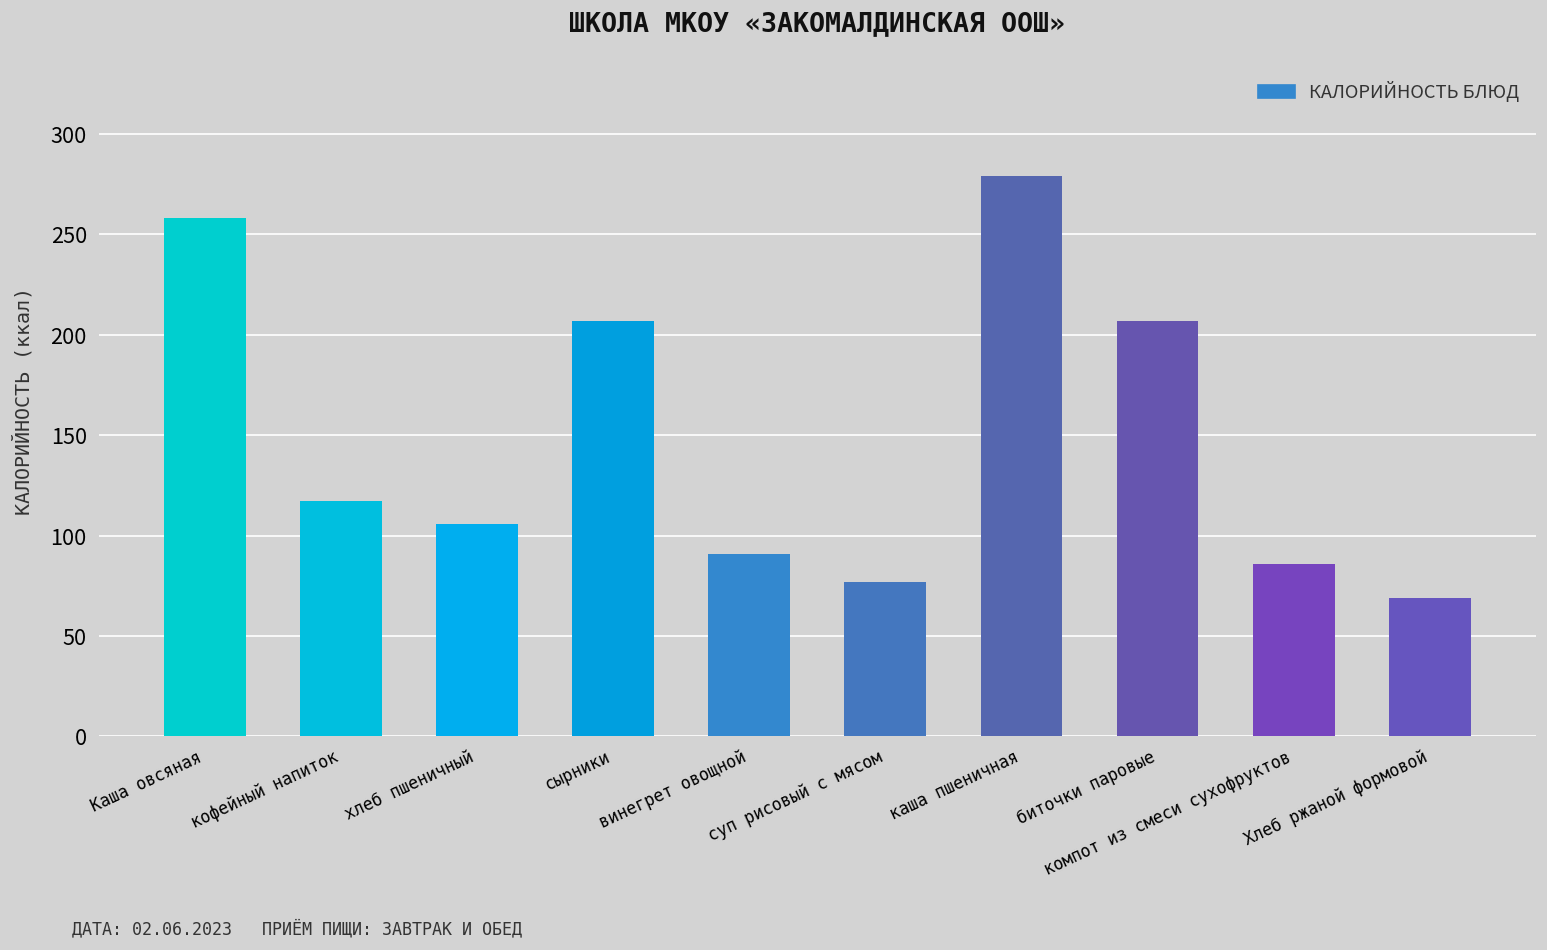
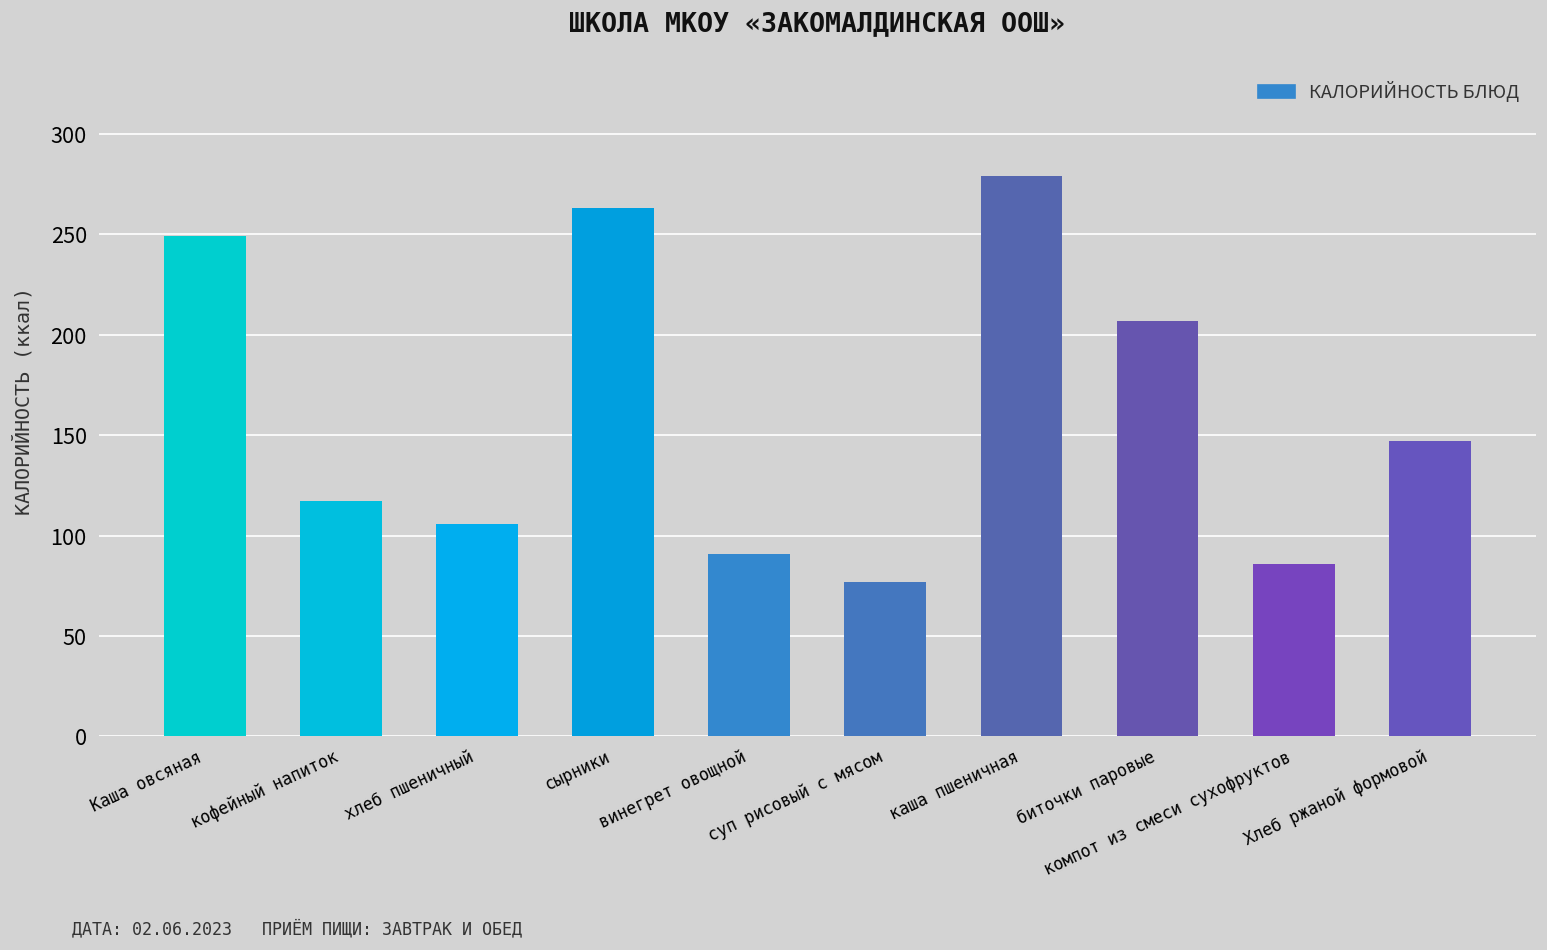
  {
-   "Каша овсяная": 258,
+   "Каша овсяная": 249,
    "кофейный напиток": 117,
    "хлеб пшеничный": 106,
-   "сырники": 207,
+   "сырники": 263,
    "винегрет овощной": 91,
    "суп рисовый с мясом": 77,
    "каша пшеничная": 279,
    "биточки паровые": 207,
    "компот из смеси сухофруктов": 86,
-   "Хлеб ржаной формовой": 69
+   "Хлеб ржаной формовой": 147
  }
